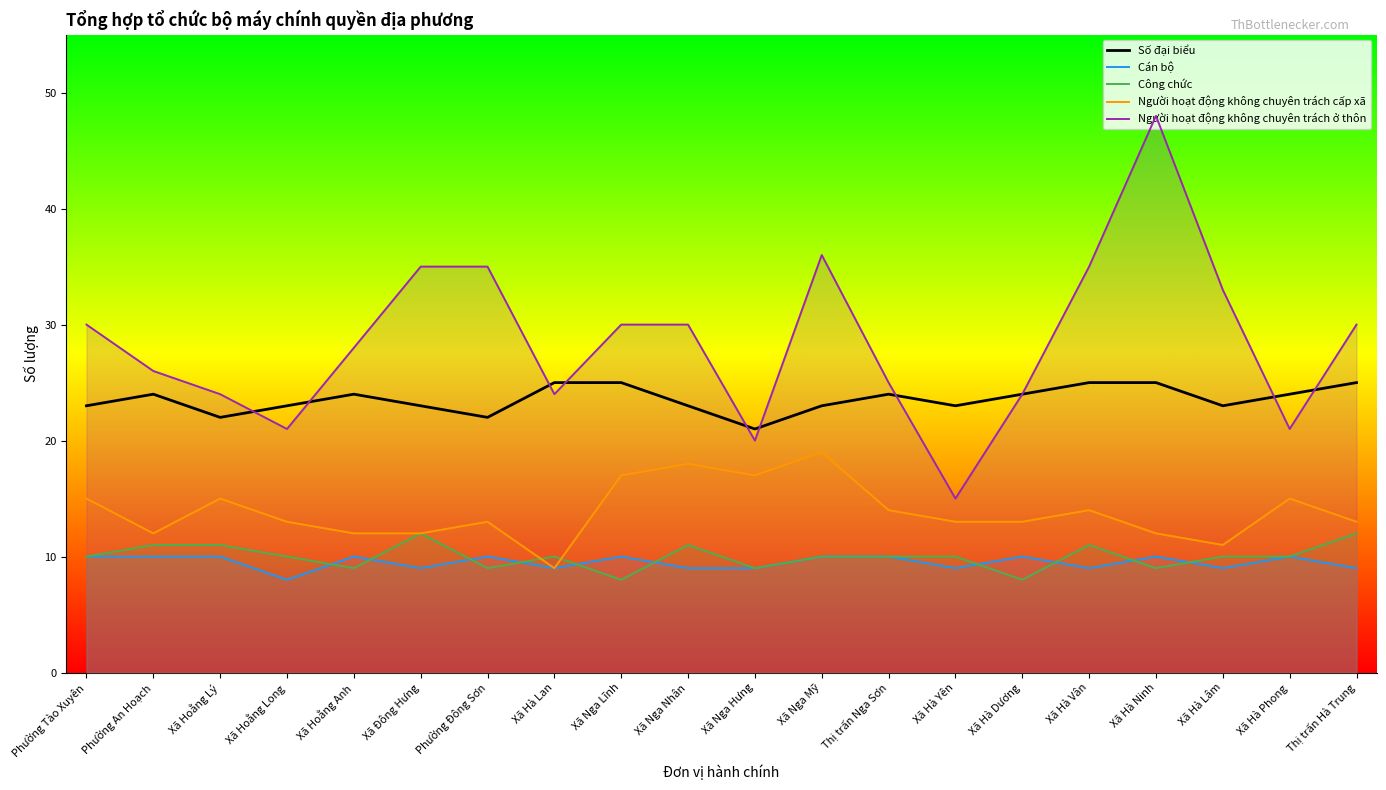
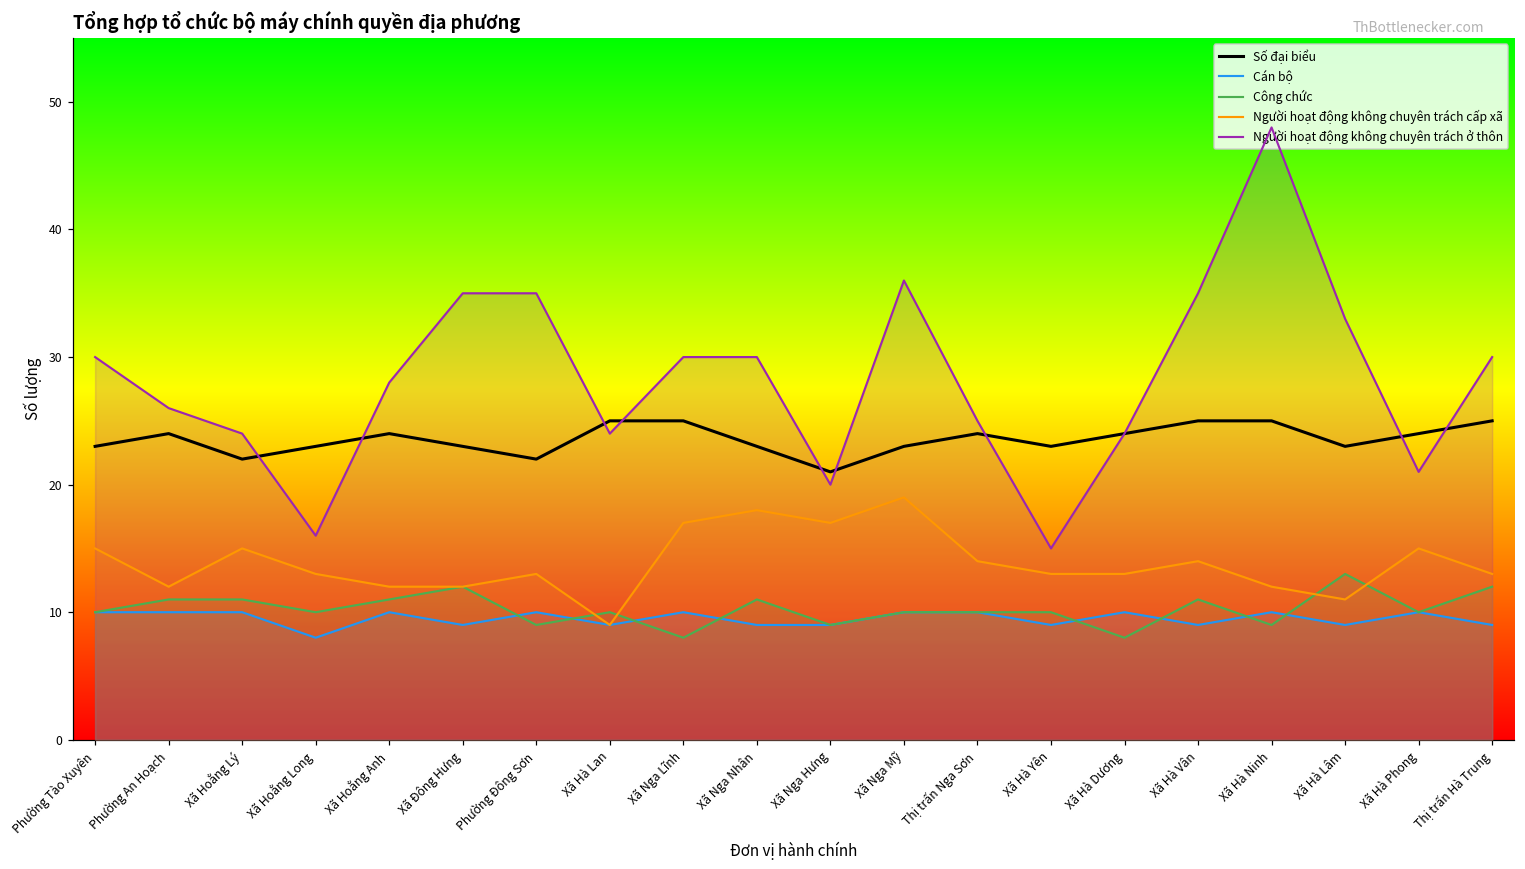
  {
    "Số đại biểu": {
      "Phường Tào Xuyên": 23,
      "Phường An Hoạch": 24,
      "Xã Hoằng Lý": 22,
      "Xã Hoằng Long": 23,
      "Xã Hoằng Anh": 24,
      "Xã Đông Hưng": 23,
      "Phường Đông Sơn": 22,
      "Xã Hà Lan": 25,
      "Xã Nga Lĩnh": 25,
      "Xã Nga Nhân": 23,
      "Xã Nga Hưng": 21,
      "Xã Nga Mỹ": 23,
      "Thị trấn Nga Sơn": 24,
      "Xã Hà Yên": 23,
      "Xã Hà Vân": 25,
      "Xã Hà Ninh": 25,
      "Xã Hà Lâm": 23,
      "Xã Hà Phong": 24,
      "Thị trấn Hà Trung": 25
    },
    "Cán bộ": {
      "Phường An Hoạch": 10,
      "Xã Hoằng Lý": 10,
      "Xã Hoằng Long": 8,
      "Xã Hoằng Anh": 10,
      "Xã Đông Hưng": 9,
      "Phường Đông Sơn": 10,
      "Xã Nga Lĩnh": 10,
      "Xã Nga Nhân": 9,
      "Xã Hà Yên": 9,
      "Xã Hà Dương": 10,
      "Xã Hà Vân": 9,
      "Xã Hà Ninh": 10,
      "Xã Hà Lâm": 9,
      "Thị trấn Hà Trung": 9
    },
    "Công chức": {
      "Phường An Hoạch": 11,
      "Xã Hoằng Lý": 11,
      "Xã Hoằng Long": 10,
-     "Xã Hoằng Anh": 9,
+     "Xã Hoằng Anh": 11,
      "Phường Đông Sơn": 9,
      "Xã Hà Lan": 10,
      "Xã Nga Lĩnh": 8,
      "Xã Nga Nhân": 11,
      "Xã Hà Yên": 10,
      "Xã Hà Dương": 8,
      "Xã Hà Vân": 11,
      "Xã Hà Ninh": 9,
-     "Xã Hà Lâm": 10,
+     "Xã Hà Lâm": 13,
      "Thị trấn Hà Trung": 12
    },
    "Người hoạt động không chuyên trách cấp xã": {
      "Phường Tào Xuyên": 15,
      "Phường An Hoạch": 12,
      "Xã Hoằng Lý": 15,
      "Xã Hoằng Long": 13,
      "Xã Hoằng Anh": 12,
      "Phường Đông Sơn": 13,
      "Xã Nga Lĩnh": 17,
      "Xã Nga Nhân": 18,
      "Xã Nga Hưng": 17,
      "Xã Nga Mỹ": 19,
      "Thị trấn Nga Sơn": 14,
      "Xã Hà Yên": 13,
      "Xã Hà Dương": 13,
      "Xã Hà Vân": 14,
      "Xã Hà Ninh": 12,
      "Xã Hà Lâm": 11,
      "Xã Hà Phong": 15,
      "Thị trấn Hà Trung": 13
    },
    "Người hoạt động không chuyên trách ở thôn": {
      "Phường Tào Xuyên": 30,
      "Phường An Hoạch": 26,
      "Xã Hoằng Lý": 24,
-     "Xã Hoằng Long": 21,
+     "Xã Hoằng Long": 16,
      "Xã Hoằng Anh": 28,
      "Xã Đông Hưng": 35,
      "Phường Đông Sơn": 35,
      "Xã Hà Lan": 24,
      "Xã Nga Lĩnh": 30,
      "Xã Nga Nhân": 30,
      "Xã Nga Hưng": 20,
      "Xã Nga Mỹ": 36,
      "Thị trấn Nga Sơn": 25,
      "Xã Hà Yên": 15,
      "Xã Hà Vân": 35,
      "Xã Hà Lâm": 33,
      "Xã Hà Phong": 21,
      "Thị trấn Hà Trung": 30
    }
  }
